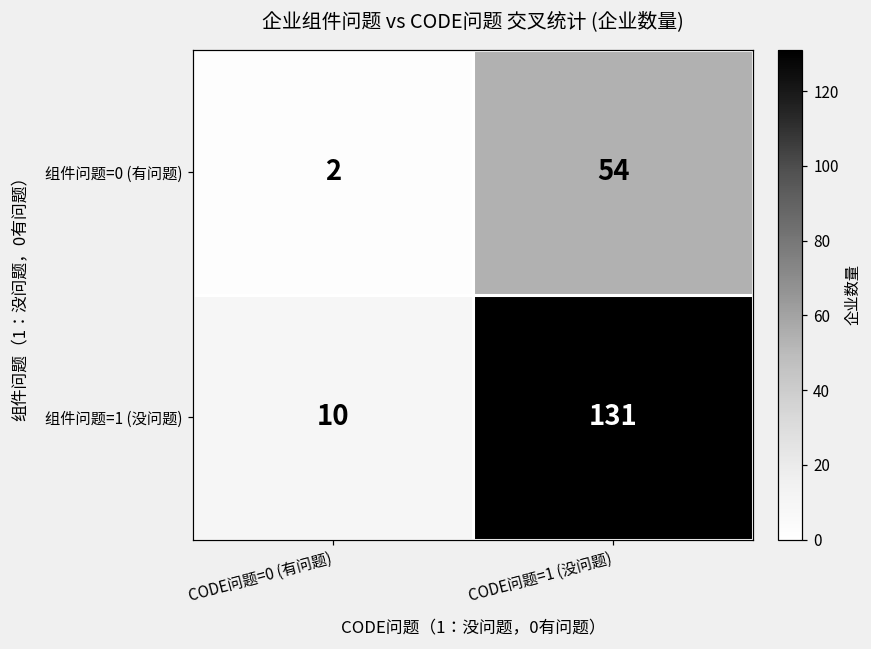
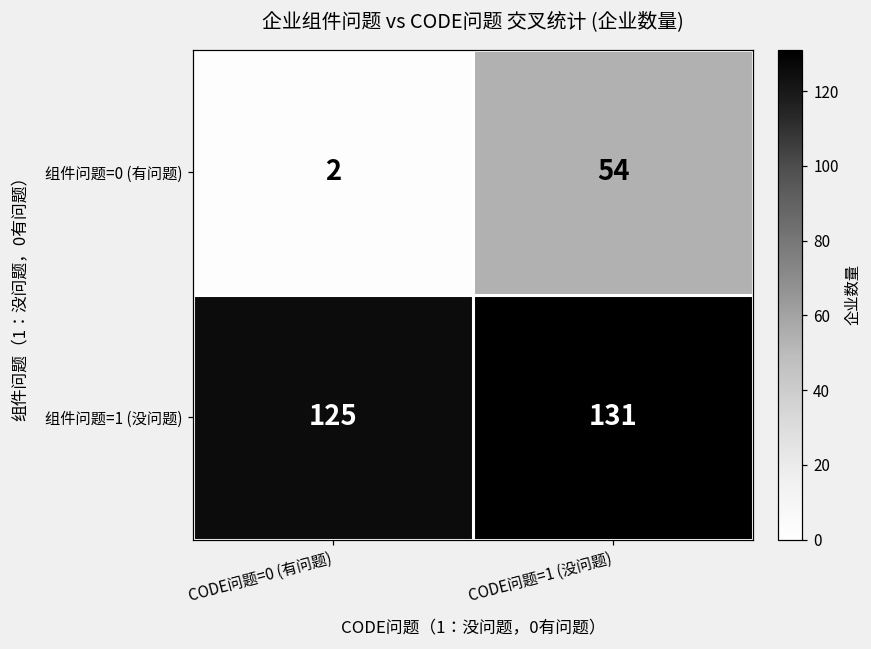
  {
    "组件问题=0 (有问题)": {
      "CODE问题=0 (有问题)": 2,
      "CODE问题=1 (没问题)": 54
    },
    "组件问题=1 (没问题)": {
-     "CODE问题=0 (有问题)": 10,
+     "CODE问题=0 (有问题)": 125,
      "CODE问题=1 (没问题)": 131
    }
  }
